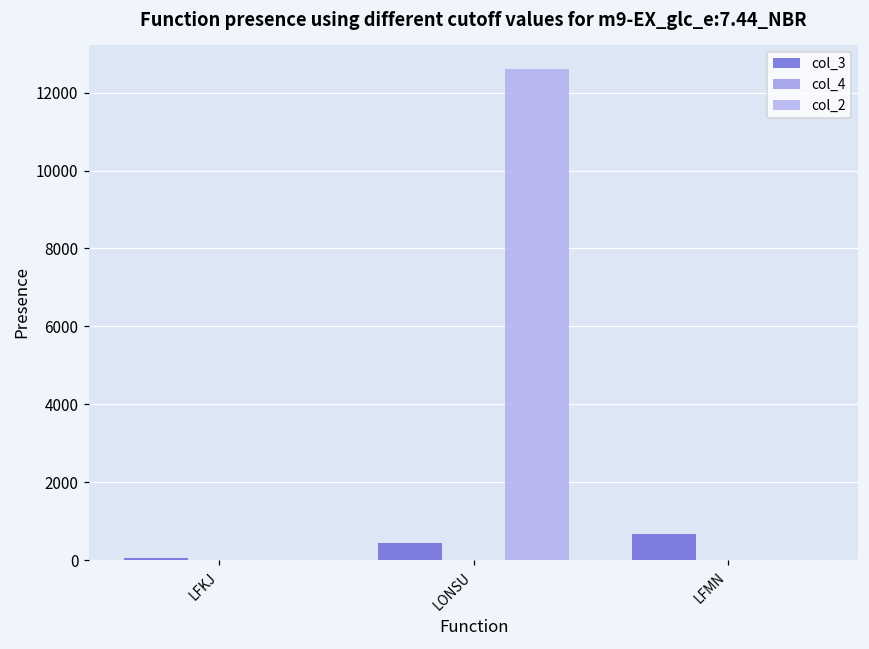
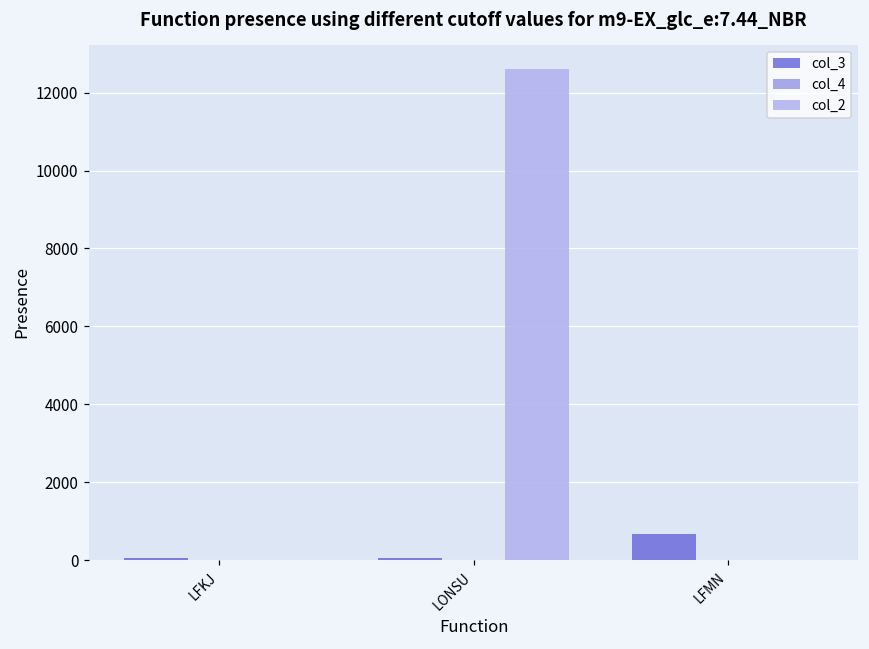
  {
    "col_3": {
-     "LONSU": 400,
+     "LONSU": 0,
      "LFMN": 700
    }
  }
